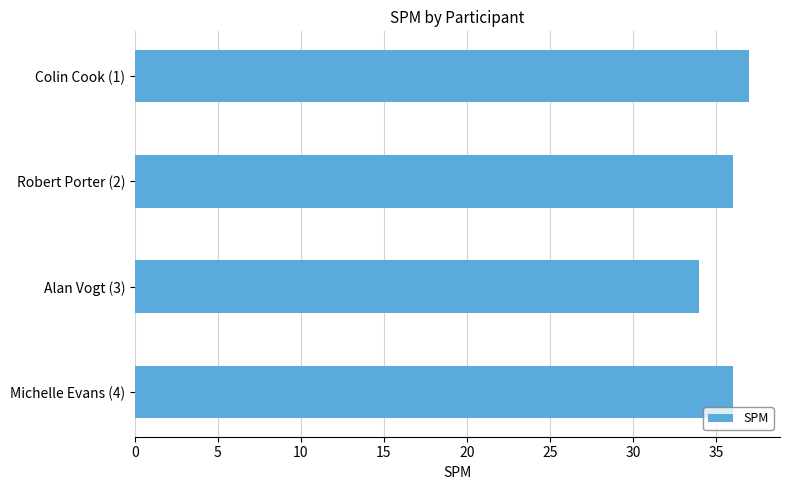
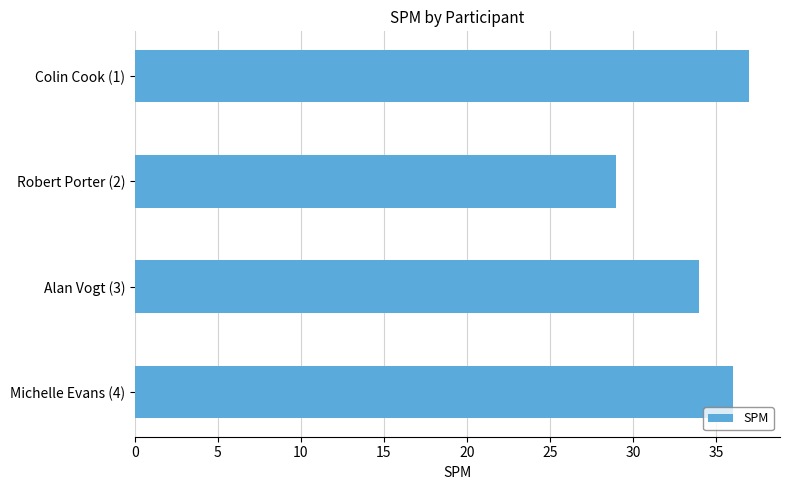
  {
    "Colin Cook (1)": 37,
-   "Robert Porter (2)": 36,
+   "Robert Porter (2)": 29,
    "Alan Vogt (3)": 34,
    "Michelle Evans (4)": 36
  }
